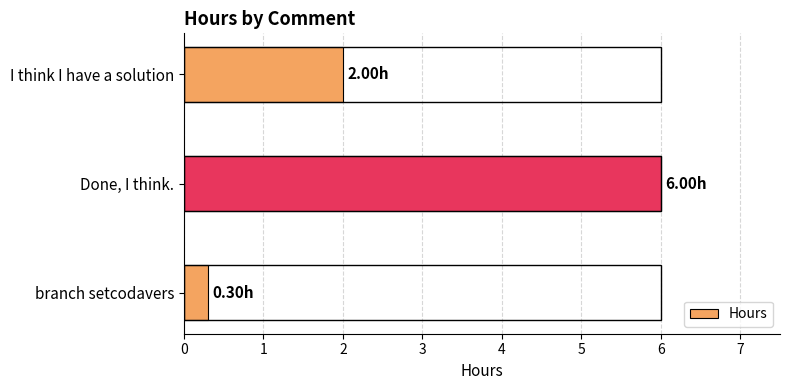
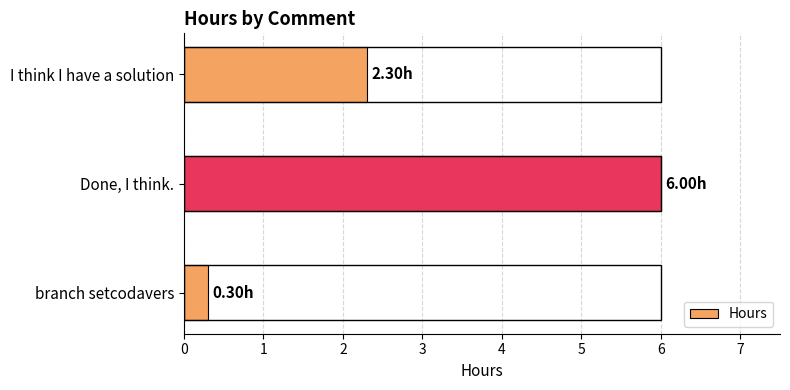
  {
-   "I think I have a solution": "2.00h",
+   "I think I have a solution": "2.30h",
    "Done, I think.": "6.00h",
    "branch setcodavers": "0.30h"
  }
